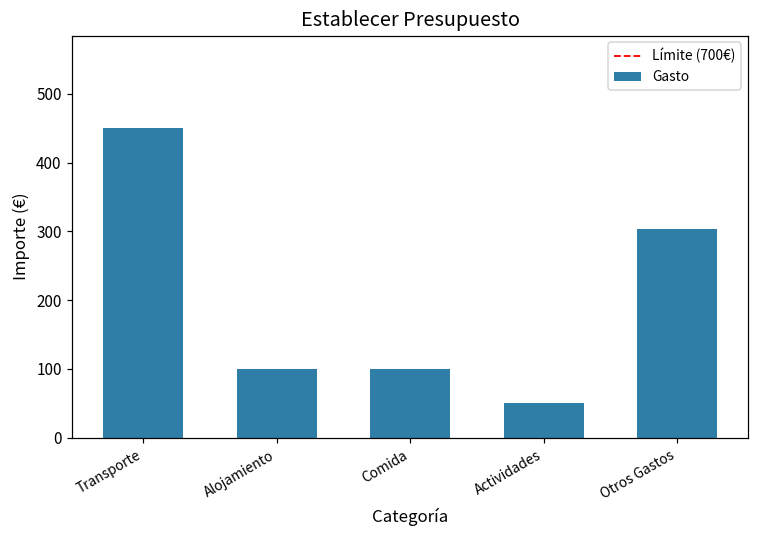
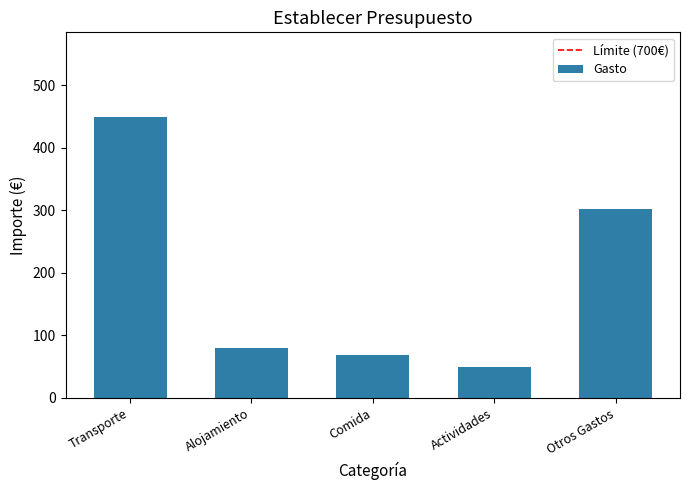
  {
    "Transporte": 450,
-   "Alojamiento": 100,
-   "Comida": 100,
+   "Alojamiento": 80,
+   "Comida": 70,
    "Actividades": 50,
    "Otros Gastos": 300
  }
